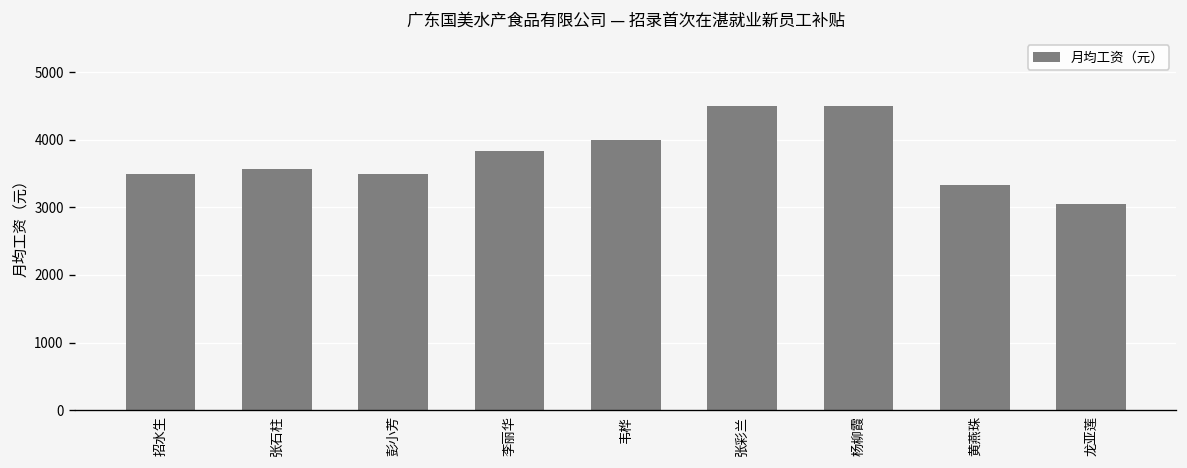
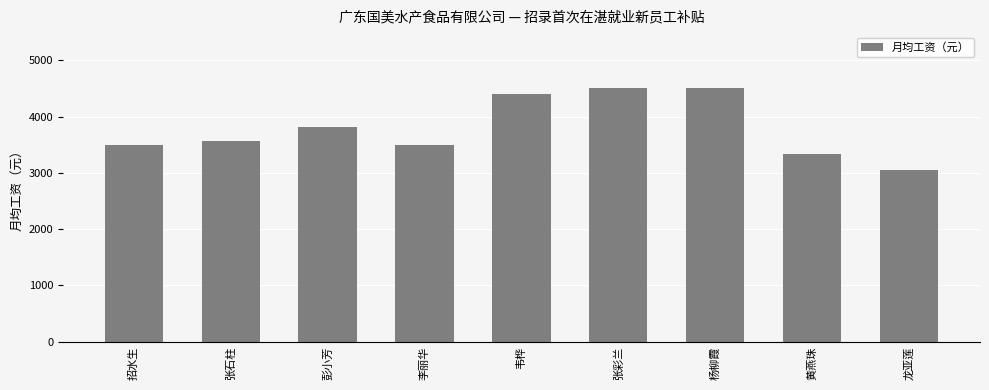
  {
    "招水生": 3500,
    "张石柱": 3600,
-   "彭小芳": 3500,
-   "李丽华": 3800,
-   "韦桦": 4000,
+   "彭小芳": 3800,
+   "李丽华": 3500,
+   "韦桦": 4400,
    "张彩兰": 4500,
    "杨柳霞": 4500,
    "黄燕珠": 3300,
    "龙亚莲": 3100
  }
